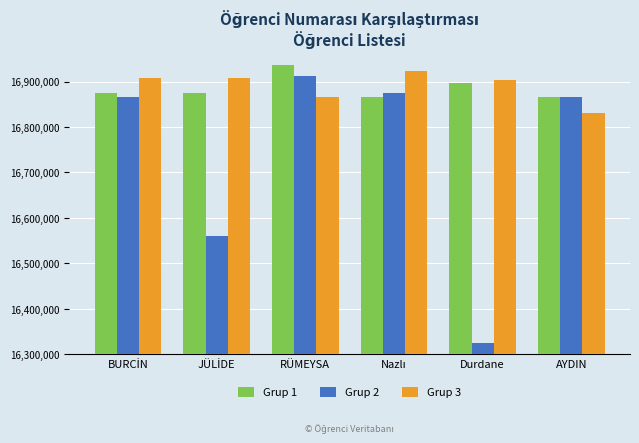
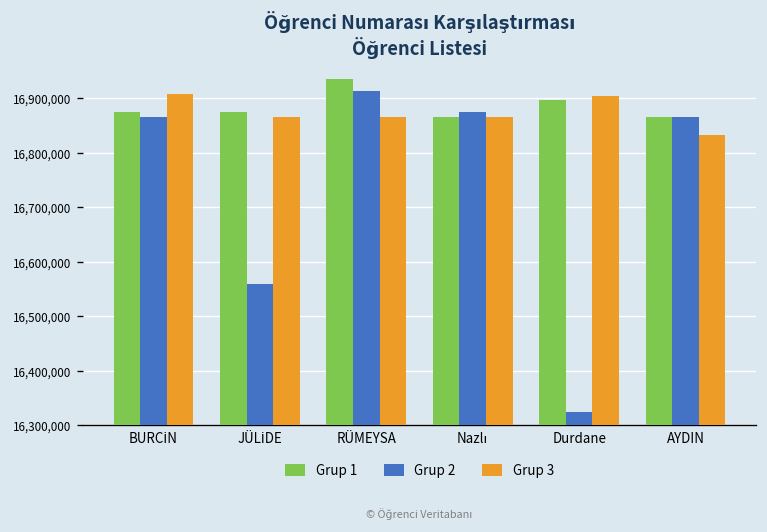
  {
    "Grup 1": {
      "BURCİN": "16,880,000",
      "JÜLİDE": "16,880,000",
      "RÜMEYSA": "16,940,000",
      "Nazlı": "16,870,000",
      "Durdane": "16,900,000",
      "AYDIN": "16,870,000"
    },
    "Grup 2": {
      "BURCİN": "16,870,000",
      "JÜLİDE": "16,560,000",
      "RÜMEYSA": "16,910,000",
      "Nazlı": "16,880,000",
      "Durdane": "16,330,000",
      "AYDIN": "16,870,000"
    },
    "Grup 3": {
      "BURCİN": "16,910,000",
-     "JÜLİDE": "16,910,000",
+     "JÜLİDE": "16,870,000",
      "RÜMEYSA": "16,870,000",
-     "Nazlı": "16,920,000",
+     "Nazlı": "16,870,000",
      "Durdane": "16,900,000",
      "AYDIN": "16,830,000"
    }
  }
